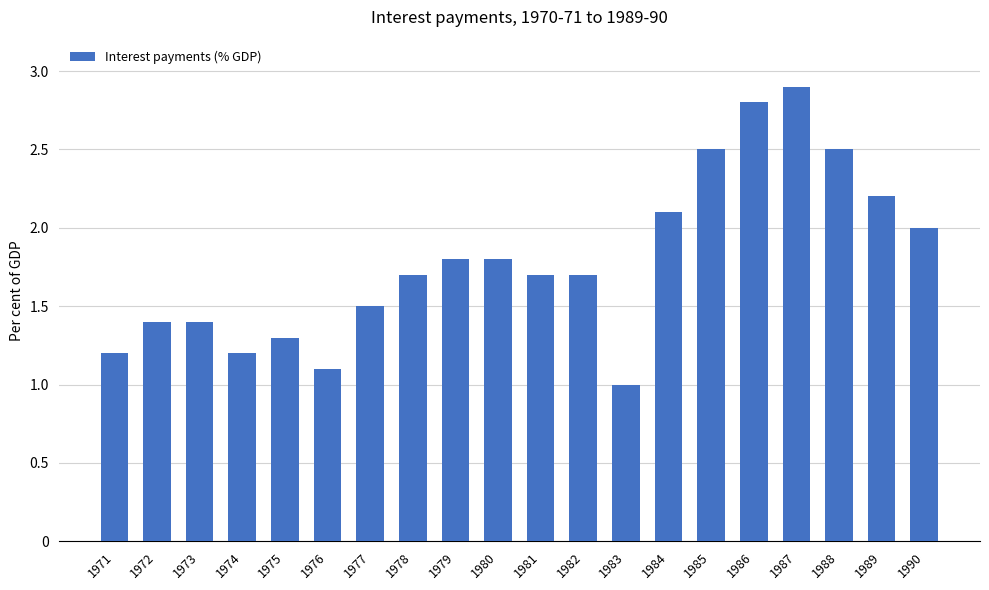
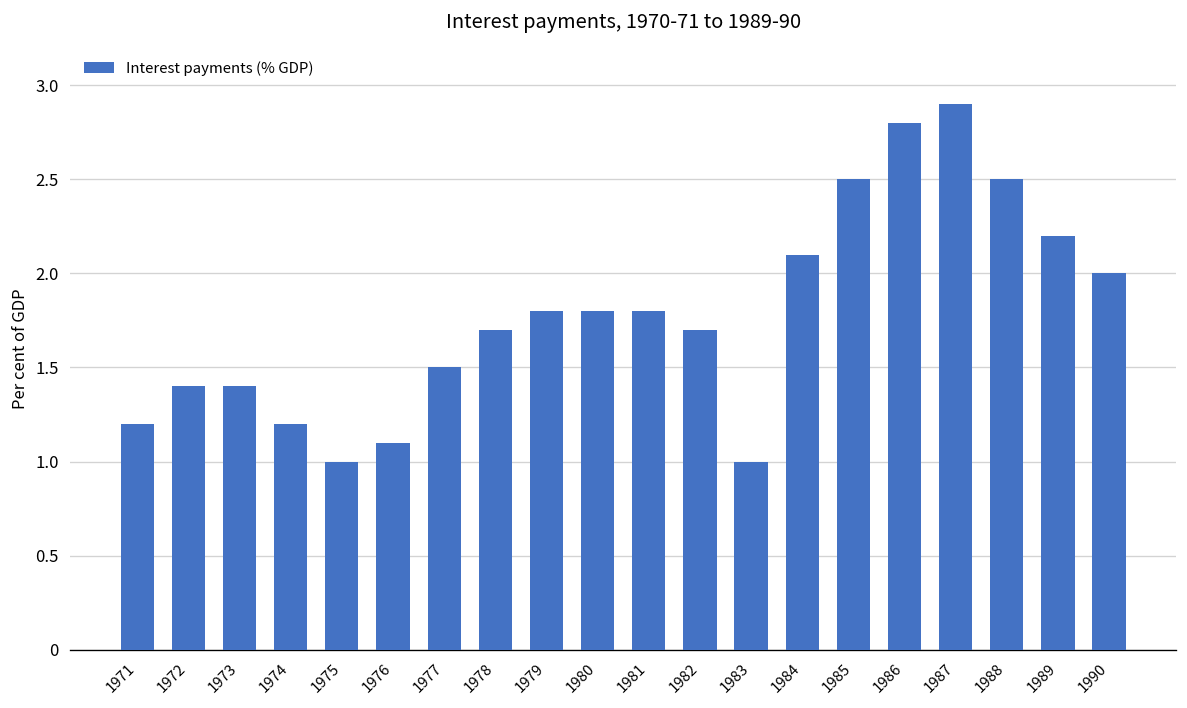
  {
    "1971": 1.2,
    "1972": 1.4,
    "1973": 1.4,
    "1974": 1.2,
-   "1975": 1.3,
+   "1975": 1.0,
    "1976": 1.1,
    "1977": 1.5,
    "1978": 1.7,
    "1979": 1.8,
    "1980": 1.8,
-   "1981": 1.7,
+   "1981": 1.8,
    "1982": 1.7,
    "1983": 1.0,
    "1984": 2.1,
    "1985": 2.5,
    "1986": 2.8,
    "1987": 2.9,
    "1988": 2.5,
    "1989": 2.2,
    "1990": 2.0
  }
